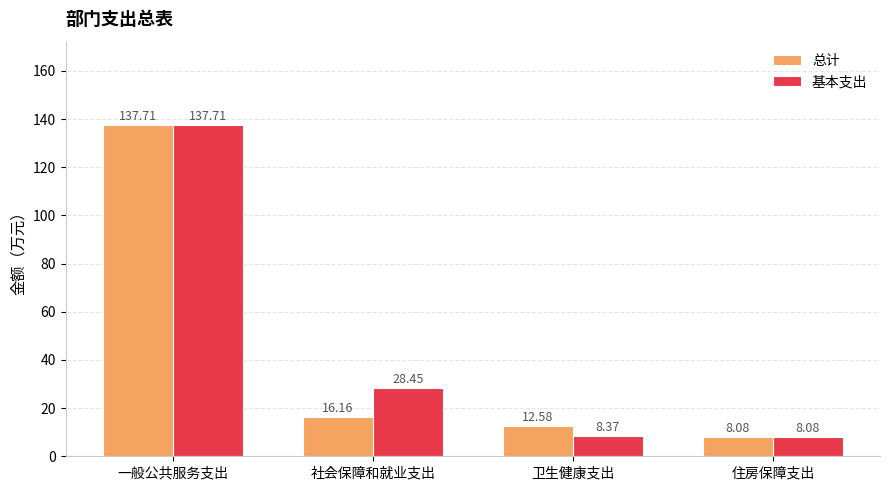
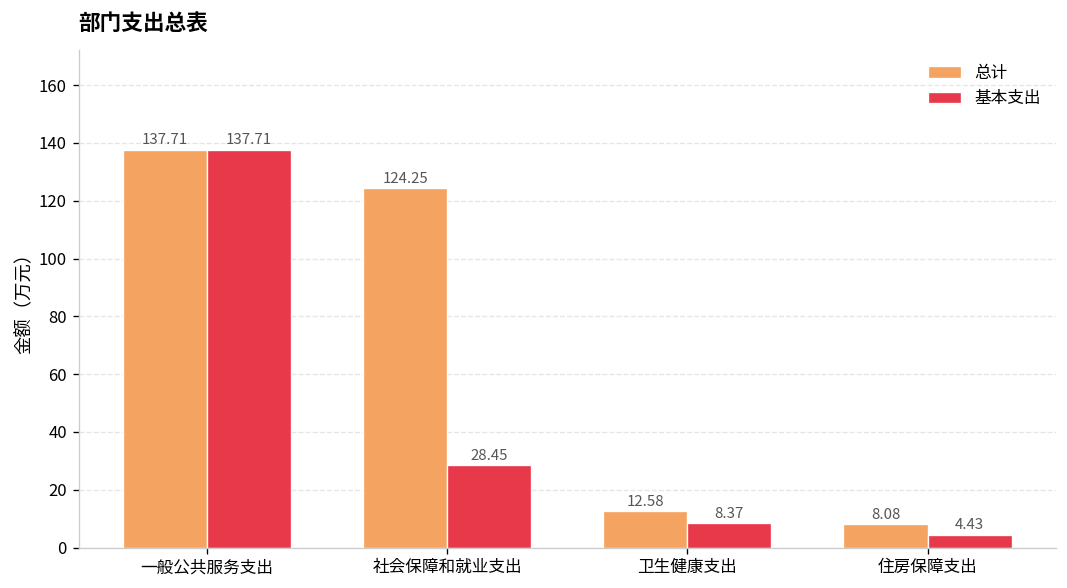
  {
    "总计": {
      "一般公共服务支出": 137.71,
-     "社会保障和就业支出": 16.16,
+     "社会保障和就业支出": 124.25,
      "卫生健康支出": 12.58,
      "住房保障支出": 8.08
    },
    "基本支出": {
      "一般公共服务支出": 137.71,
      "社会保障和就业支出": 28.45,
      "卫生健康支出": 8.37,
-     "住房保障支出": 8.08
+     "住房保障支出": 4.43
    }
  }
